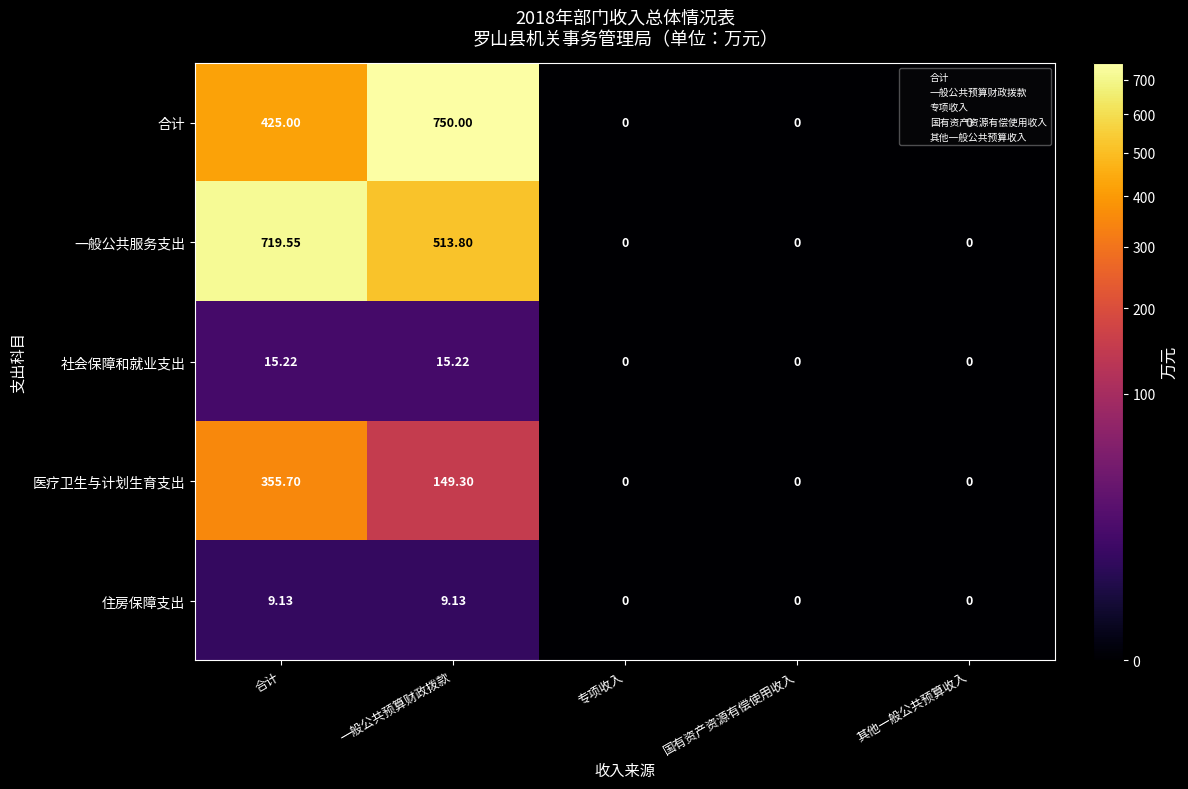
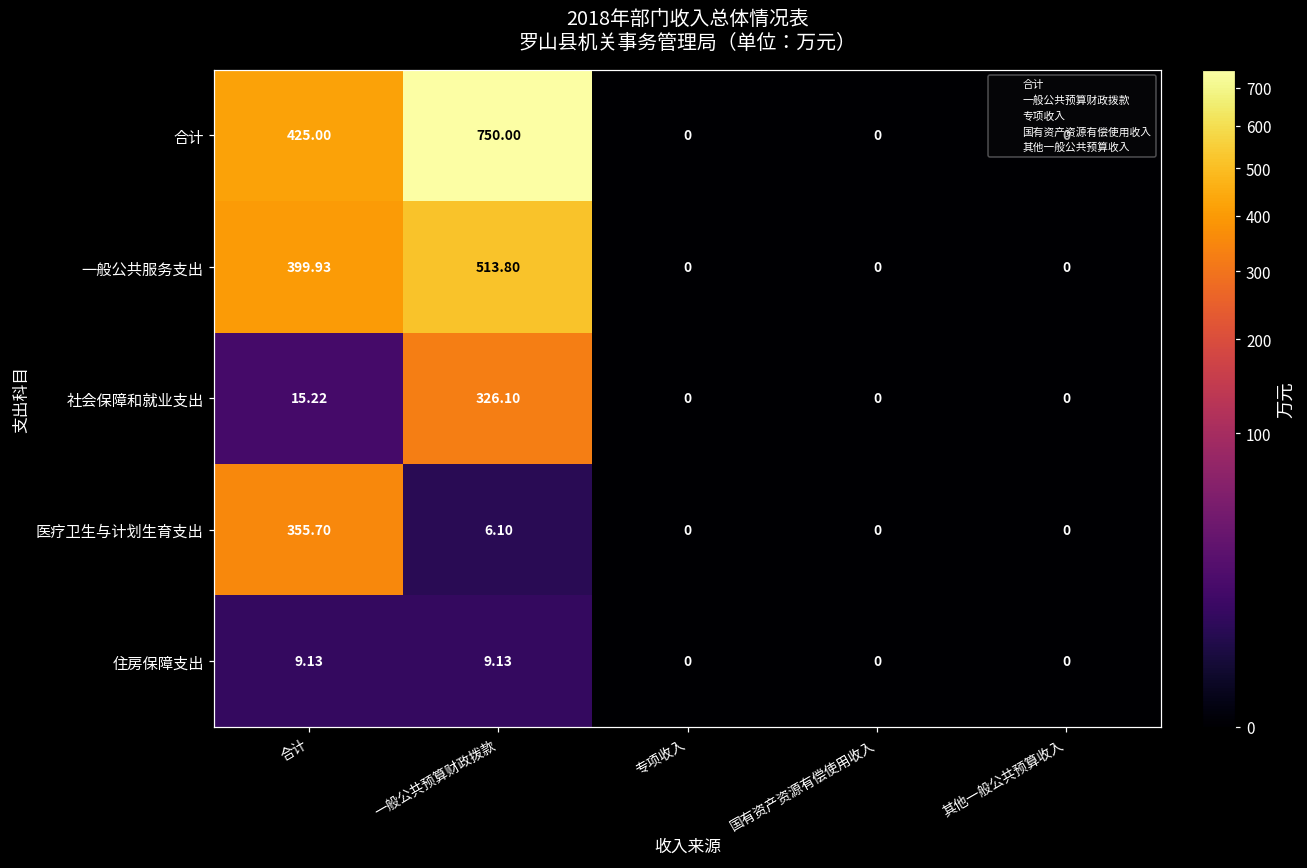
  {
    "合计": {
      "合计": 425.00,
      "一般公共预算财政拨款": 750.00,
      "专项收入": 0,
      "国有资产资源有偿使用收入": 0
    },
    "一般公共服务支出": {
-     "合计": 719.55,
+     "合计": 399.93,
      "一般公共预算财政拨款": 513.80,
      "专项收入": 0,
      "国有资产资源有偿使用收入": 0,
      "其他一般公共预算收入": 0
    },
    "社会保障和就业支出": {
      "合计": 15.22,
-     "一般公共预算财政拨款": 15.22,
+     "一般公共预算财政拨款": 326.10,
      "专项收入": 0,
      "国有资产资源有偿使用收入": 0,
      "其他一般公共预算收入": 0
    },
    "医疗卫生与计划生育支出": {
      "合计": 355.70,
-     "一般公共预算财政拨款": 149.30,
+     "一般公共预算财政拨款": 6.10,
      "专项收入": 0,
      "国有资产资源有偿使用收入": 0,
      "其他一般公共预算收入": 0
    },
    "住房保障支出": {
      "合计": 9.13,
      "一般公共预算财政拨款": 9.13,
      "专项收入": 0,
      "国有资产资源有偿使用收入": 0,
      "其他一般公共预算收入": 0
    }
  }
